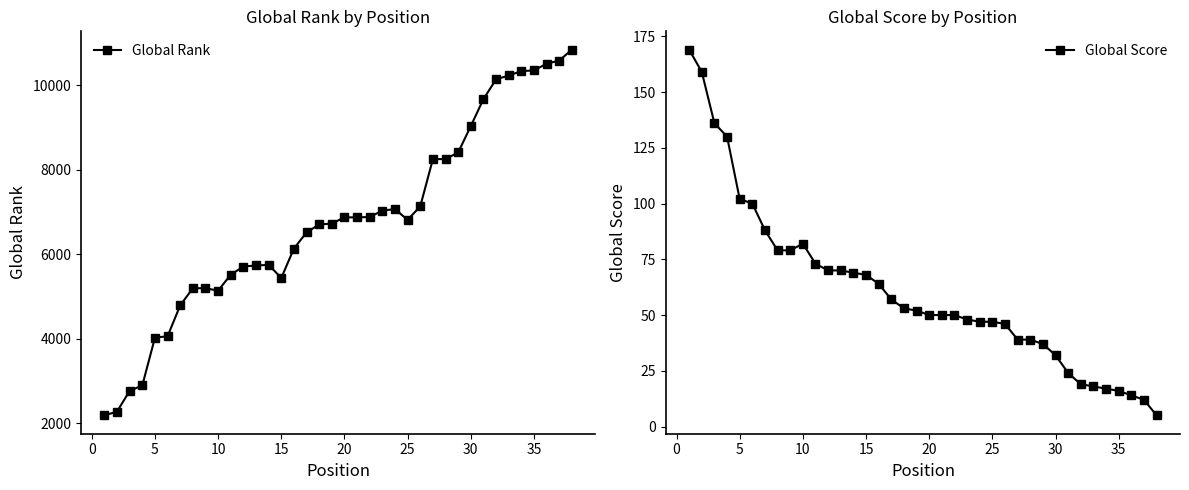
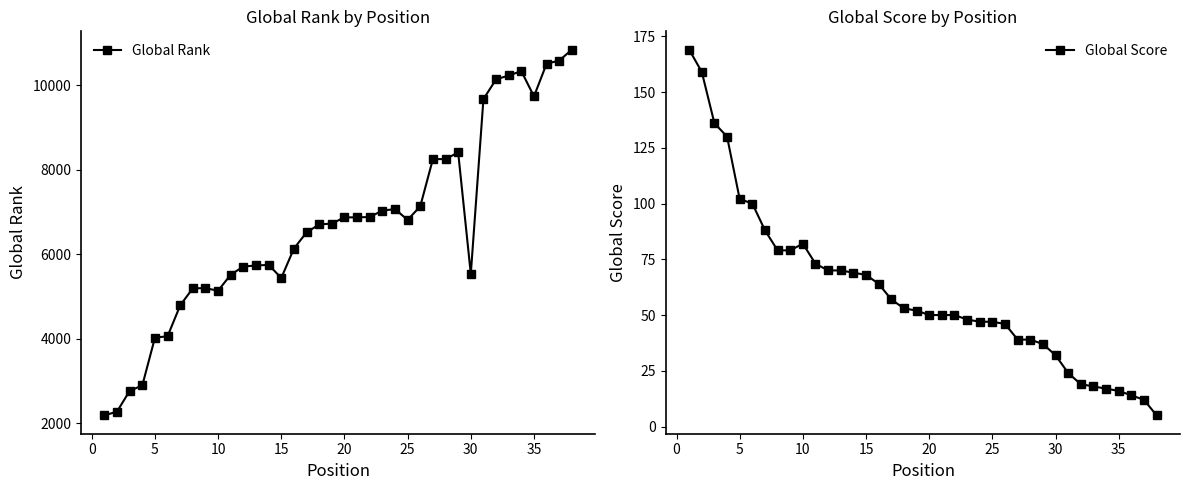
  {
    "Global Rank by Position": {
      "5": 4000,
      "10": 5100,
      "15": 5400,
      "20": 6900,
      "25": 6800,
-     "30": 9000,
-     "35": 10400
+     "30": 5500,
+     "35": 9700
    },
    "Global Score by Position": {
      "5": 102,
      "10": 82,
      "15": 68,
      "20": 50,
      "25": 47,
      "30": 32,
      "35": 16
    }
  }
